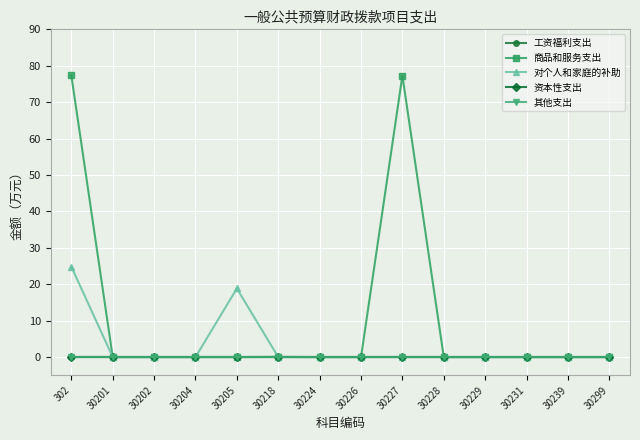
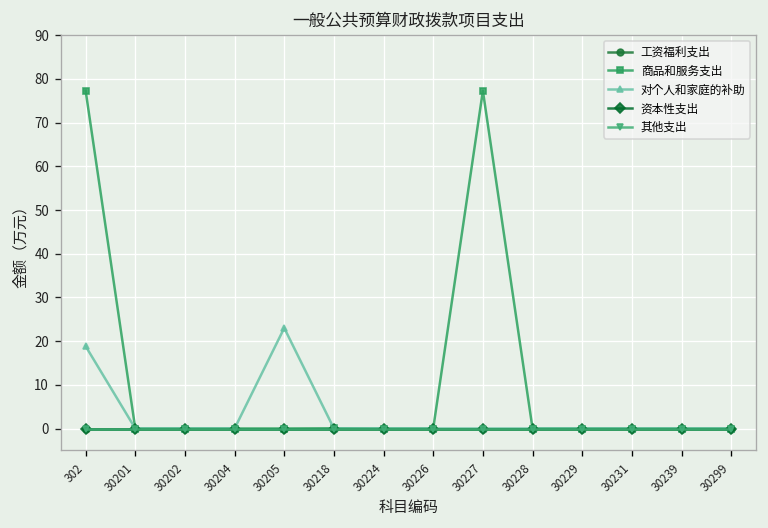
  {
    "对个人和家庭的补助": {
-     "302": 25,
-     "30205": 19
+     "302": 19,
+     "30205": 23
    }
  }
